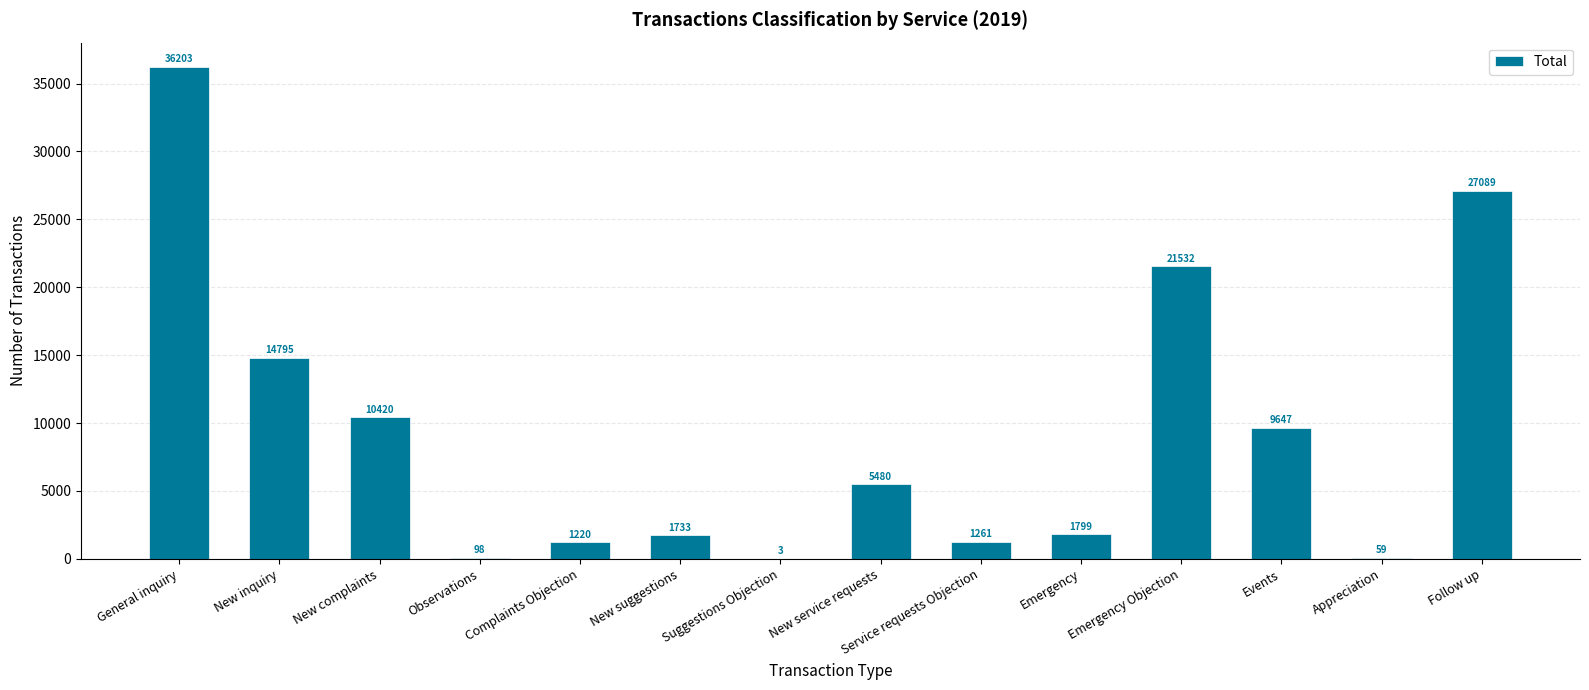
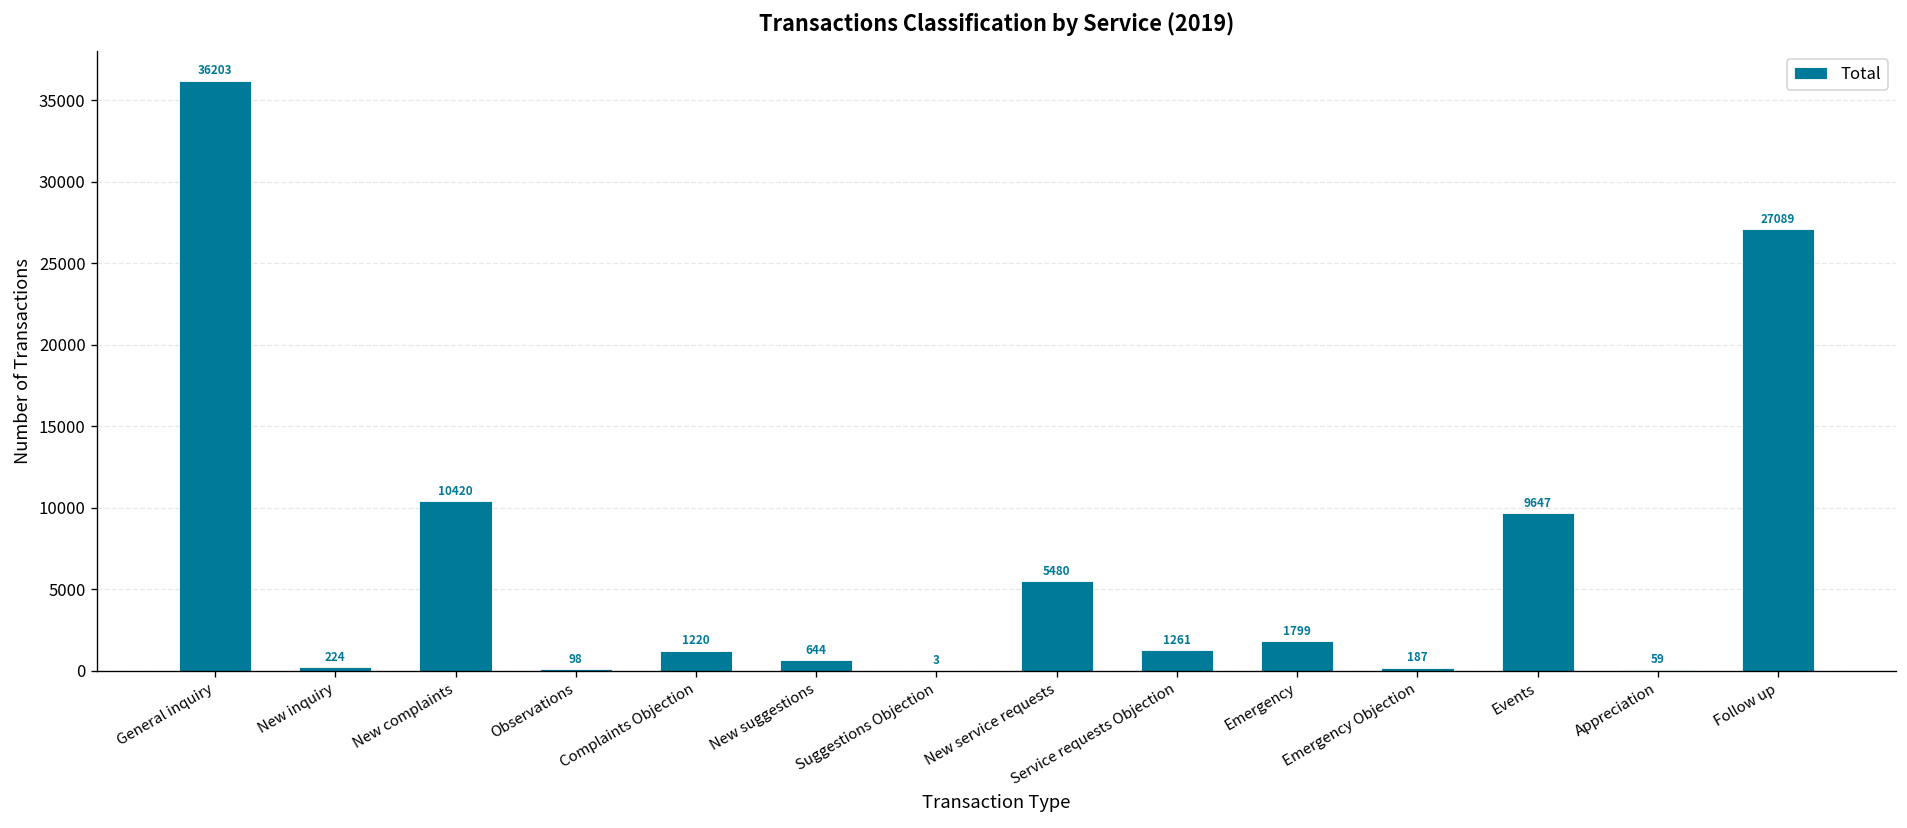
  {
    "General inquiry": 36203,
-   "New inquiry": 14795,
+   "New inquiry": 224,
    "New complaints": 10420,
    "Observations": 98,
    "Complaints Objection": 1220,
-   "New suggestions": 1733,
+   "New suggestions": 644,
    "Suggestions Objection": 3,
    "New service requests": 5480,
    "Service requests Objection": 1261,
    "Emergency": 1799,
-   "Emergency Objection": 21532,
+   "Emergency Objection": 187,
    "Events": 9647,
    "Appreciation": 59,
    "Follow up": 27089
  }
